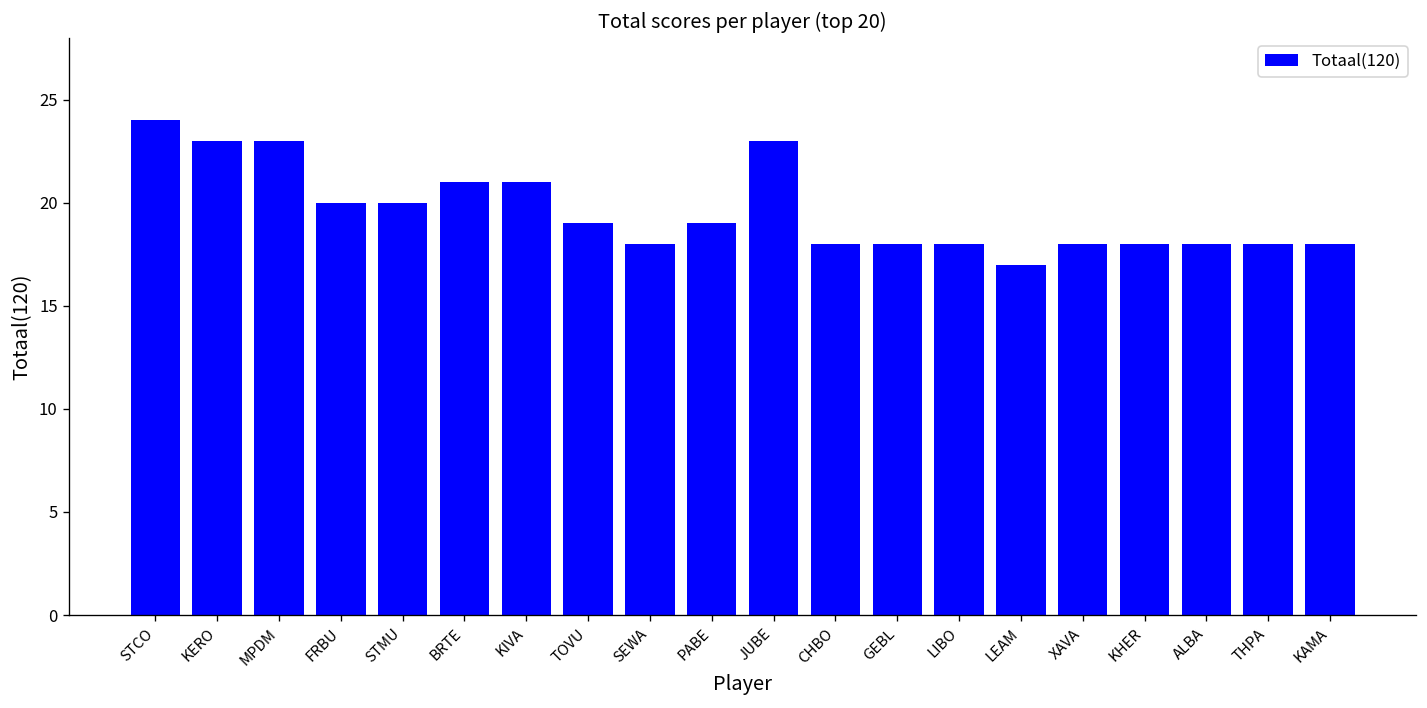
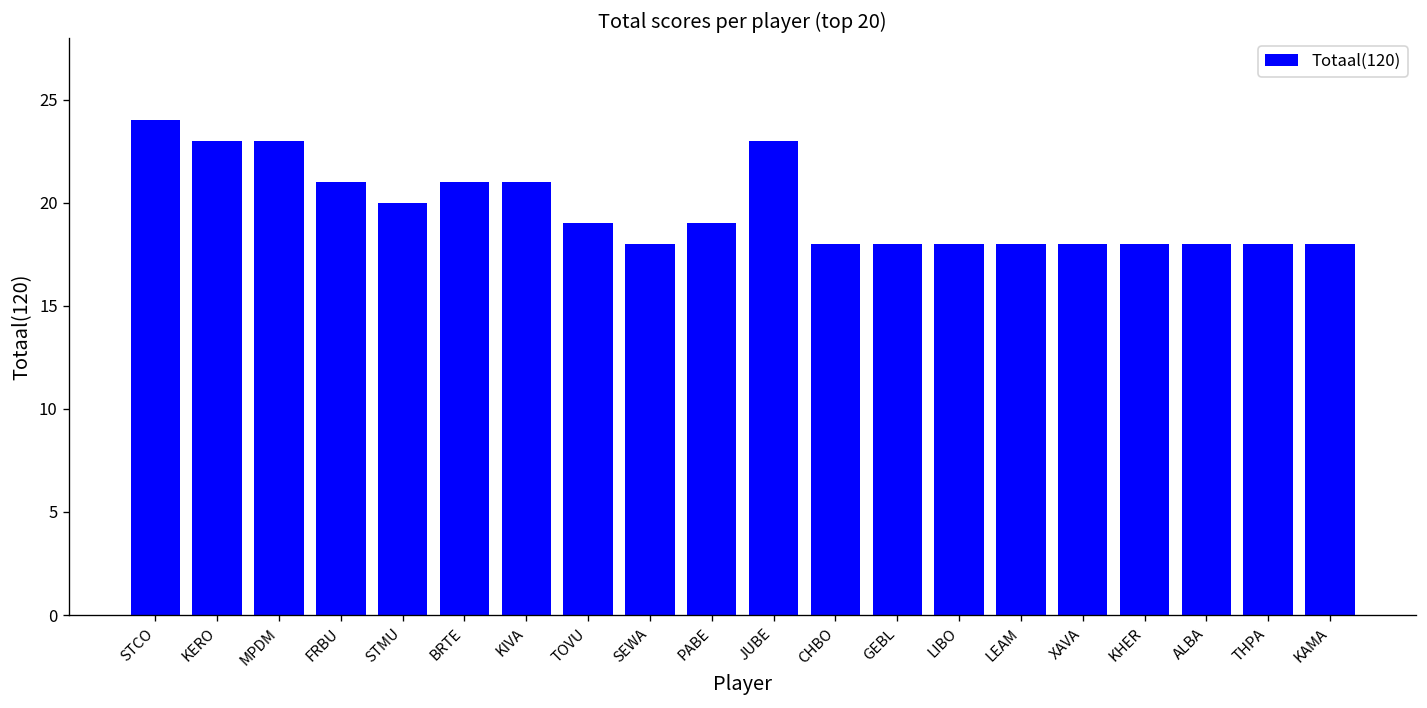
  {
    "STCO": 24,
    "KERO": 23,
    "MPDM": 23,
-   "FRBU": 20,
+   "FRBU": 21,
    "STMU": 20,
    "BRTE": 21,
    "KIVA": 21,
    "TOVU": 19,
    "SEWA": 18,
    "PABE": 19,
    "JUBE": 23,
    "CHBO": 18,
    "GEBL": 18,
    "LIBO": 18,
-   "LEAM": 17,
+   "LEAM": 18,
    "XAVA": 18,
    "KHER": 18,
    "ALBA": 18,
    "THPA": 18,
    "KAMA": 18
  }
